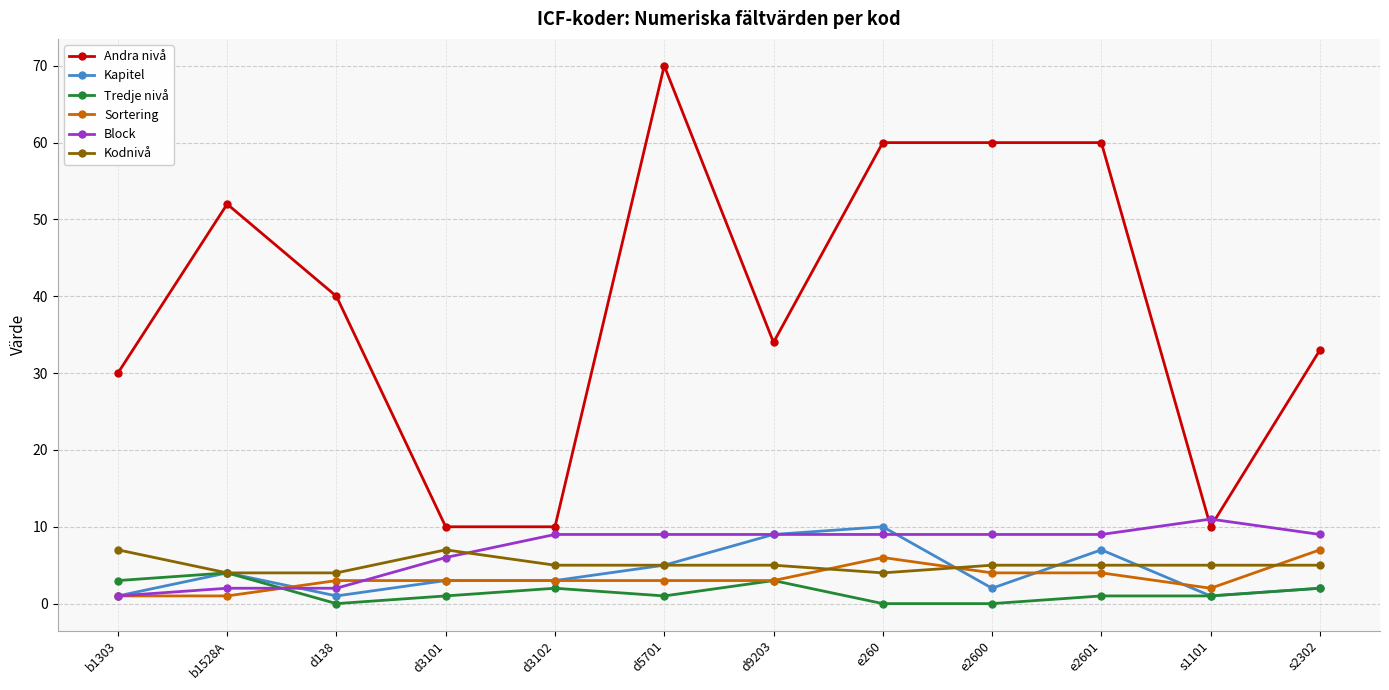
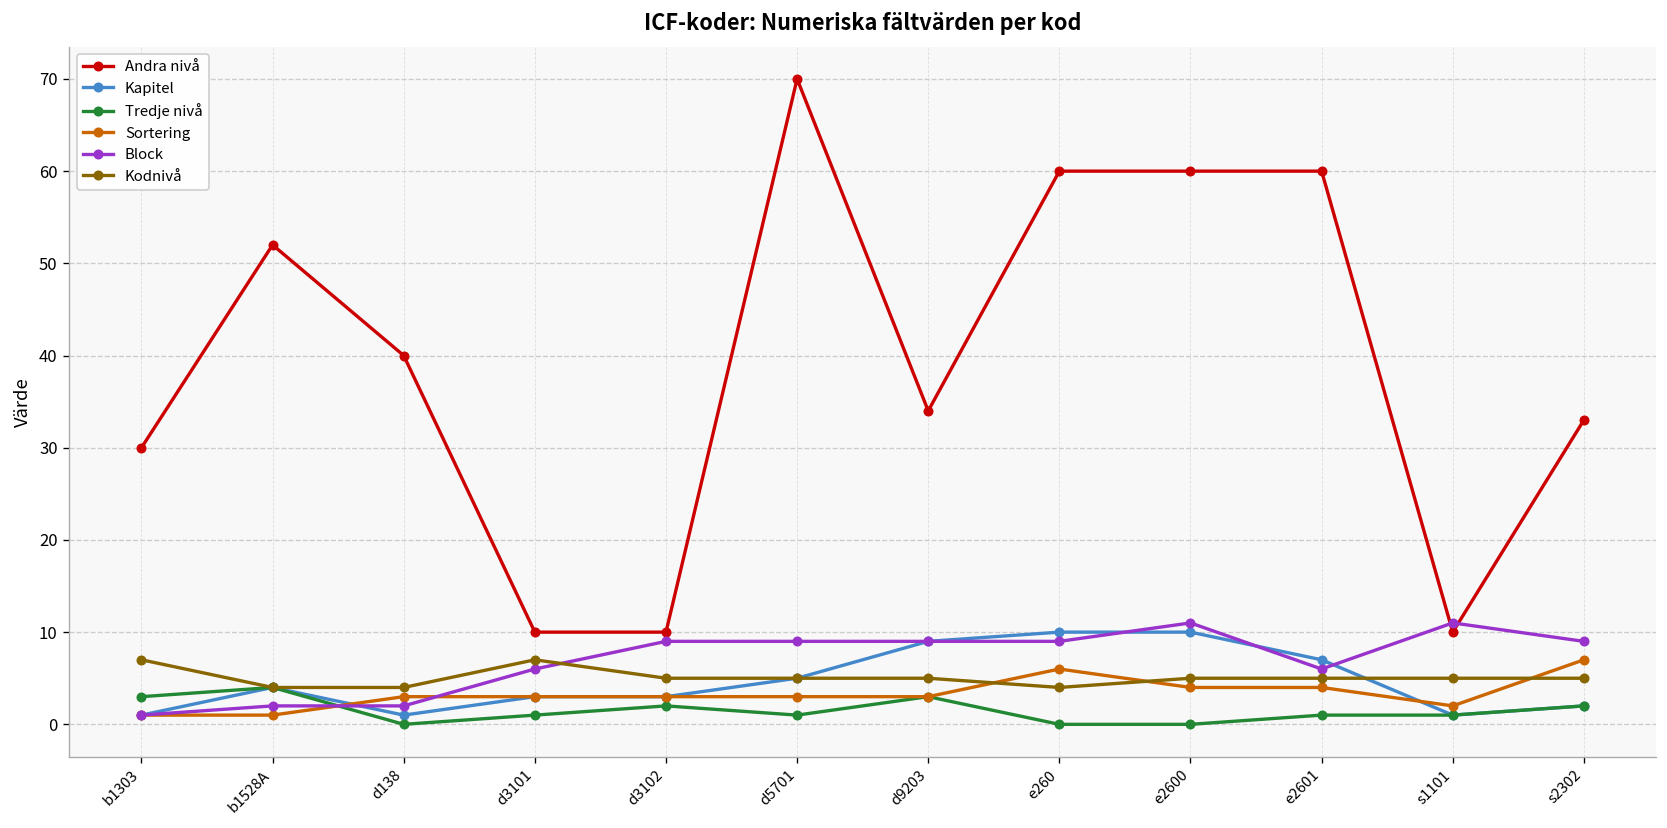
  {
    "Andra nivå": {
      "b1303": 30,
      "b1528A": 52,
      "d138": 40,
      "d3101": 10,
      "d3102": 10,
      "d5701": 70,
      "d9203": 34,
      "e260": 60,
      "e2600": 60,
      "e2601": 60,
      "s1101": 10,
      "s2302": 33
    },
    "Kapitel": {
      "d138": 1,
      "e260": 10,
-     "e2600": 2,
+     "e2600": 10,
      "e2601": 7
    },
    "Tredje nivå": {
      "b1303": 3,
      "d138": 0,
      "d3101": 1,
      "d3102": 2,
      "d5701": 1,
      "e260": 0,
      "e2600": 0,
      "e2601": 1
    },
    "Sortering": {
      "b1528A": 1,
      "d138": 3,
      "d5701": 3,
      "e260": 6,
      "e2600": 4,
      "e2601": 4,
      "s1101": 2,
      "s2302": 7
    },
    "Block": {
      "b1528A": 2,
      "d138": 2,
      "d3101": 6,
      "d3102": 9,
      "d5701": 9,
      "e260": 9,
-     "e2600": 9,
-     "e2601": 9,
+     "e2600": 11,
+     "e2601": 6,
      "s1101": 11,
      "s2302": 9
    },
    "Kodnivå": {
      "b1303": 7,
      "d138": 4,
      "d3101": 7,
      "d3102": 5,
      "d9203": 5,
      "e260": 4,
      "e2600": 5,
      "e2601": 5,
      "s1101": 5,
      "s2302": 5
    }
  }
